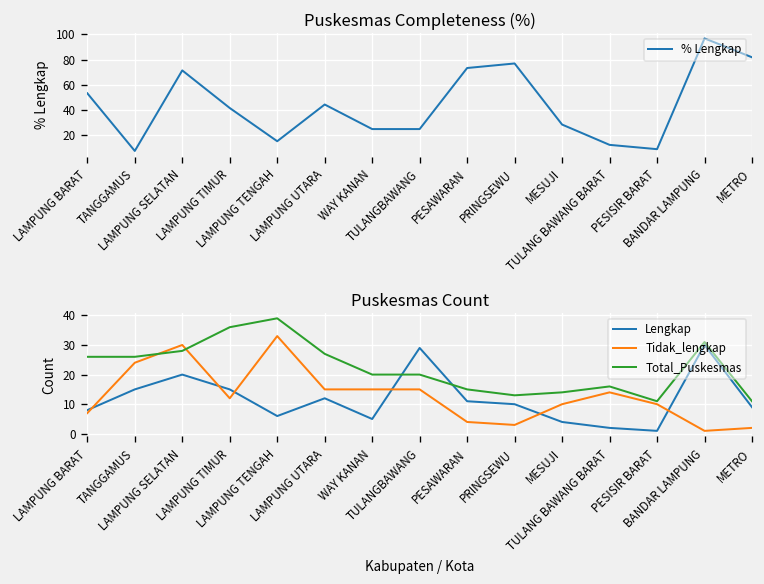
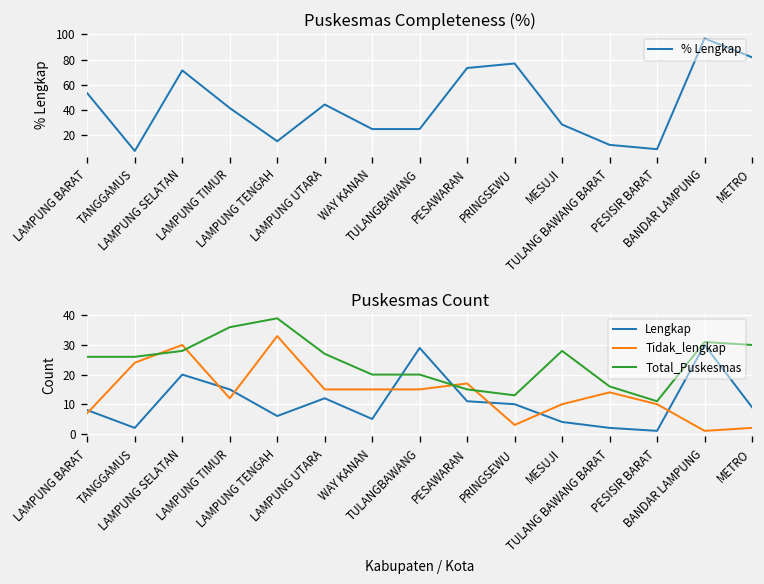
  {
    "Puskesmas Completeness (%)": {
      "LAMPUNG BARAT": 53,
      "TANGGAMUS": 8,
      "LAMPUNG SELATAN": 71,
      "LAMPUNG TIMUR": 42,
      "LAMPUNG TENGAH": 15,
      "LAMPUNG UTARA": 44,
      "WAY KANAN": 25,
      "TULANGBAWANG": 25,
      "PESAWARAN": 73,
      "PRINGSEWU": 77,
      "MESUJI": 29,
      "TULANG BAWANG BARAT": 13,
      "PESISIR BARAT": 9,
      "BANDAR LAMPUNG": 97,
      "METRO": 82
    },
    "Puskesmas Count": {
      "Lengkap": {
-       "TANGGAMUS": 15,
+       "TANGGAMUS": 2,
        "LAMPUNG SELATAN": 20,
        "LAMPUNG TIMUR": 15,
        "LAMPUNG TENGAH": 6,
        "LAMPUNG UTARA": 12,
        "WAY KANAN": 5,
        "TULANGBAWANG": 29,
        "PESAWARAN": 11,
        "PRINGSEWU": 10,
        "MESUJI": 4,
        "TULANG BAWANG BARAT": 2,
        "PESISIR BARAT": 1,
        "METRO": 9
      },
      "Tidak_lengkap": {
        "TANGGAMUS": 24,
        "LAMPUNG SELATAN": 30,
        "LAMPUNG TIMUR": 12,
        "LAMPUNG TENGAH": 33,
        "LAMPUNG UTARA": 15,
        "WAY KANAN": 15,
        "TULANGBAWANG": 15,
-       "PESAWARAN": 4,
+       "PESAWARAN": 17,
        "PRINGSEWU": 3,
        "MESUJI": 10,
        "TULANG BAWANG BARAT": 14,
        "BANDAR LAMPUNG": 1,
        "METRO": 2
      },
      "Total_Puskesmas": {
        "LAMPUNG BARAT": 26,
        "TANGGAMUS": 26,
        "LAMPUNG SELATAN": 28,
        "LAMPUNG TIMUR": 36,
        "LAMPUNG TENGAH": 39,
        "LAMPUNG UTARA": 27,
        "WAY KANAN": 20,
        "TULANGBAWANG": 20,
        "PESAWARAN": 15,
        "PRINGSEWU": 13,
-       "MESUJI": 14,
+       "MESUJI": 28,
        "TULANG BAWANG BARAT": 16,
-       "METRO": 11
+       "METRO": 30
      }
    }
  }
